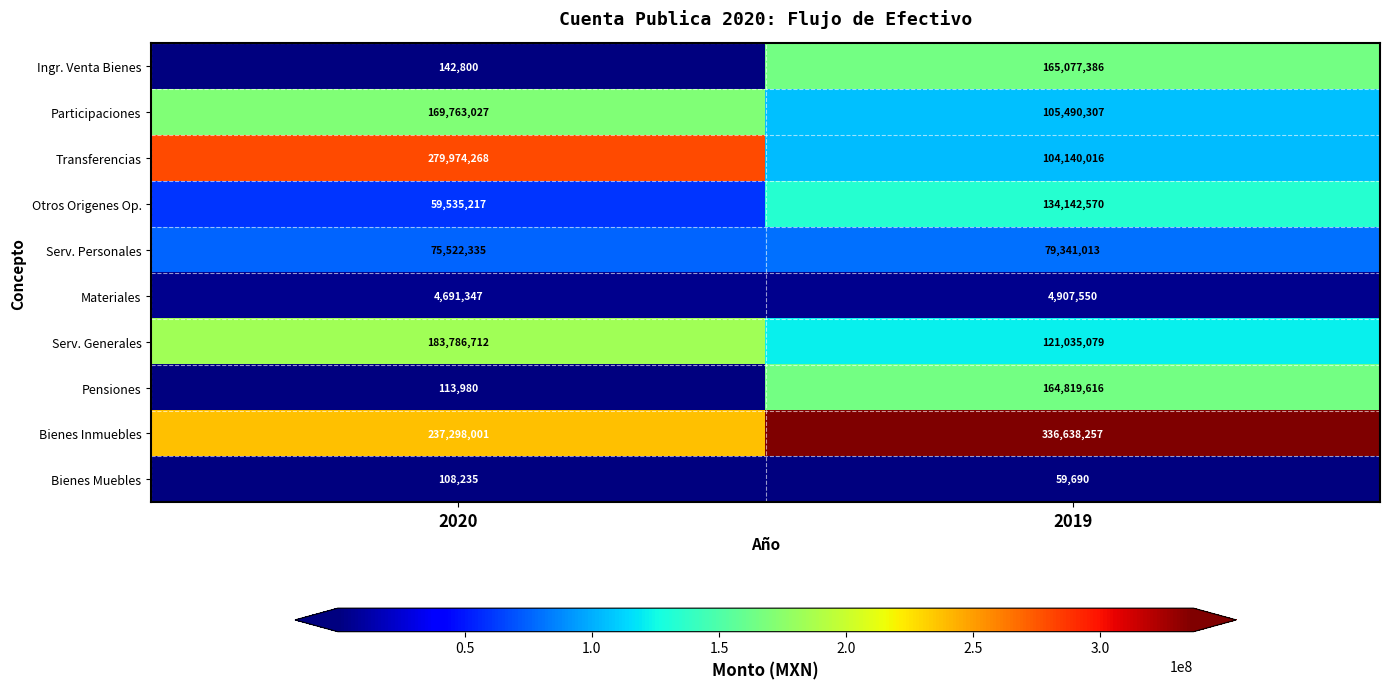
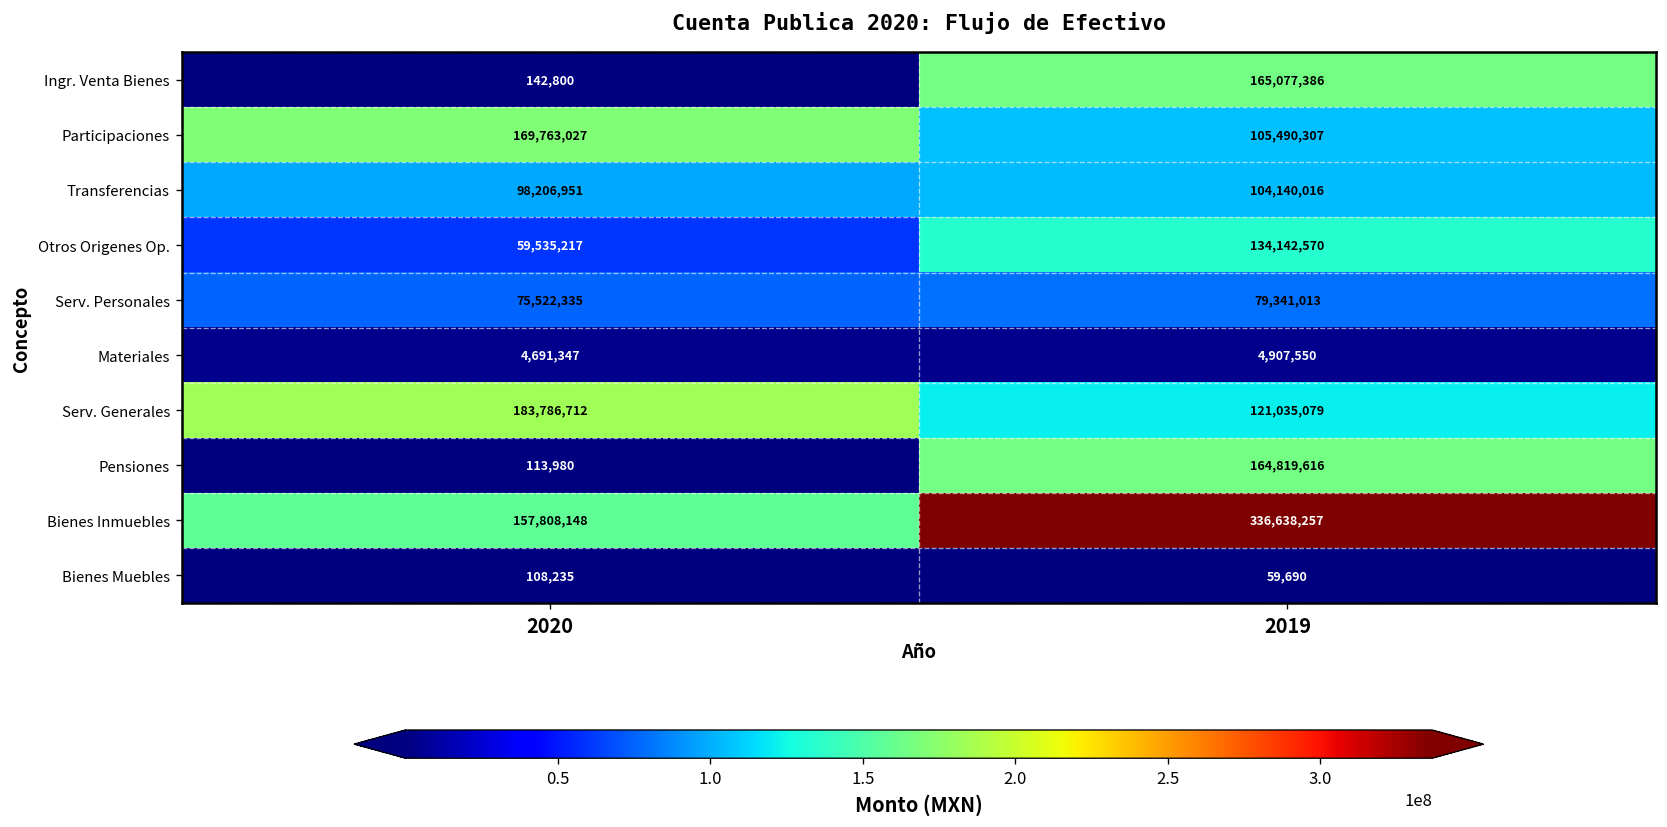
  {
    "Ingr. Venta Bienes": {
      "2020": "142,800",
      "2019": "165,077,386"
    },
    "Participaciones": {
      "2020": "169,763,027",
      "2019": "105,490,307"
    },
    "Transferencias": {
-     "2020": "279,974,268",
+     "2020": "98,206,951",
      "2019": "104,140,016"
    },
    "Otros Origenes Op.": {
      "2020": "59,535,217",
      "2019": "134,142,570"
    },
    "Serv. Personales": {
      "2020": "75,522,335",
      "2019": "79,341,013"
    },
    "Materiales": {
      "2020": "4,691,347",
      "2019": "4,907,550"
    },
    "Serv. Generales": {
      "2020": "183,786,712",
      "2019": "121,035,079"
    },
    "Pensiones": {
      "2020": "113,980",
      "2019": "164,819,616"
    },
    "Bienes Inmuebles": {
-     "2020": "237,298,001",
+     "2020": "157,808,148",
      "2019": "336,638,257"
    },
    "Bienes Muebles": {
      "2020": "108,235",
      "2019": "59,690"
    }
  }
